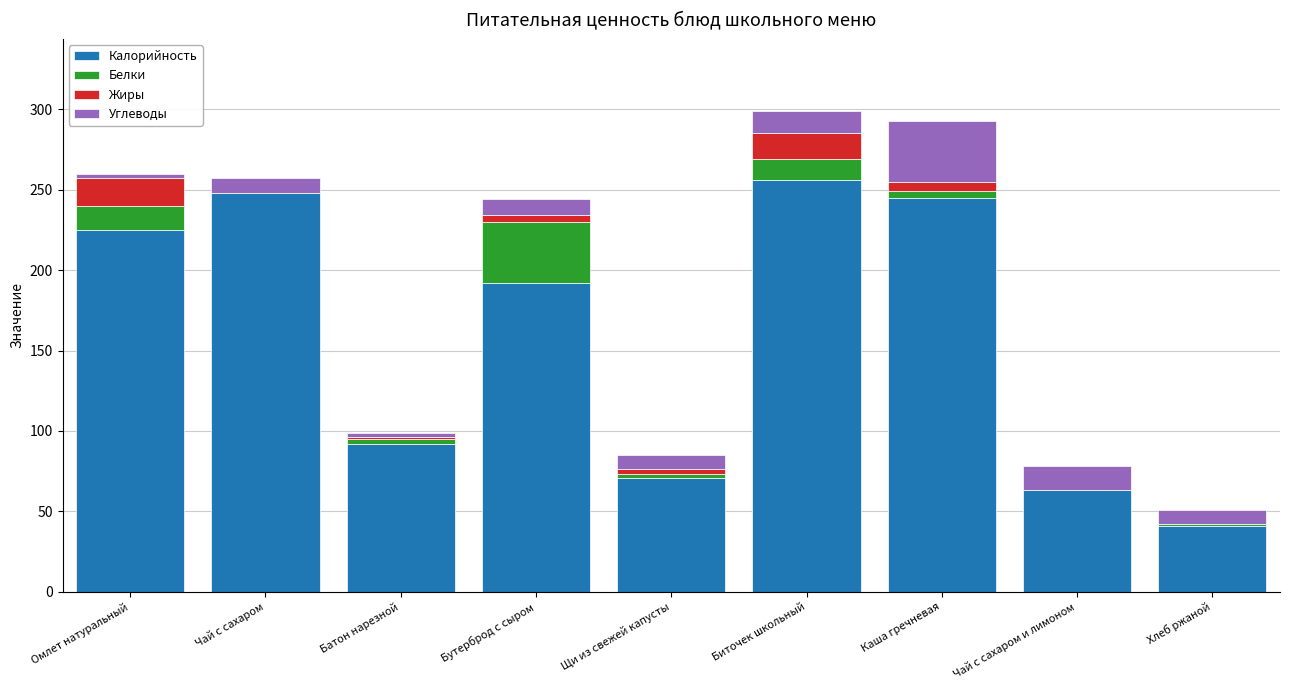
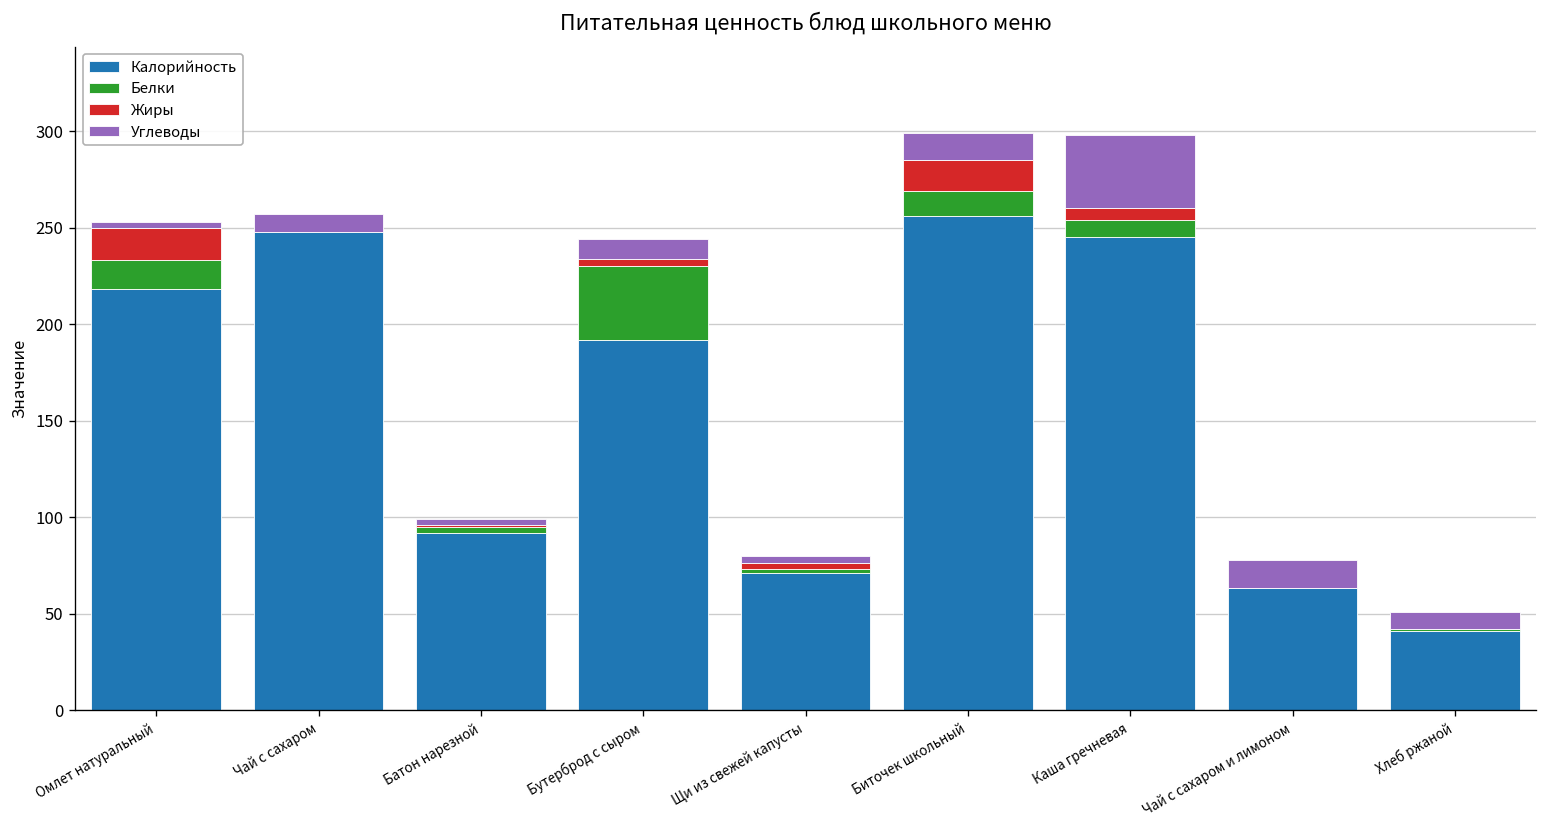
  {
    "Калорийность": {
-     "Омлет натуральный": 225,
+     "Омлет натуральный": 218,
      "Чай с сахаром": 248,
      "Батон нарезной": 92,
      "Бутерброд с сыром": 192,
      "Щи из свежей капусты": 71,
      "Биточек школьный": 256,
      "Каша гречневая": 245,
      "Чай с сахаром и лимоном": 63,
      "Хлеб ржаной": 41
    },
    "Белки": {
      "Омлет натуральный": 15,
      "Чай с сахаром": 0,
      "Батон нарезной": 3,
      "Бутерброд с сыром": 38,
      "Щи из свежей капусты": 2,
      "Биточек школьный": 13,
-     "Каша гречневая": 4,
+     "Каша гречневая": 9,
      "Чай с сахаром и лимоном": 0
    },
    "Жиры": {
      "Омлет натуральный": 17,
      "Чай с сахаром": 0,
      "Бутерброд с сыром": 4,
      "Щи из свежей капусты": 3,
      "Биточек школьный": 16,
      "Каша гречневая": 6,
      "Чай с сахаром и лимоном": 0,
      "Хлеб ржаной": 0
    },
    "Углеводы": {
      "Омлет натуральный": 3,
      "Чай с сахаром": 9,
      "Батон нарезной": 3,
      "Бутерброд с сыром": 10,
-     "Щи из свежей капусты": 9,
+     "Щи из свежей капусты": 4,
      "Биточек школьный": 14,
      "Каша гречневая": 38,
      "Чай с сахаром и лимоном": 15,
      "Хлеб ржаной": 9
    }
  }
